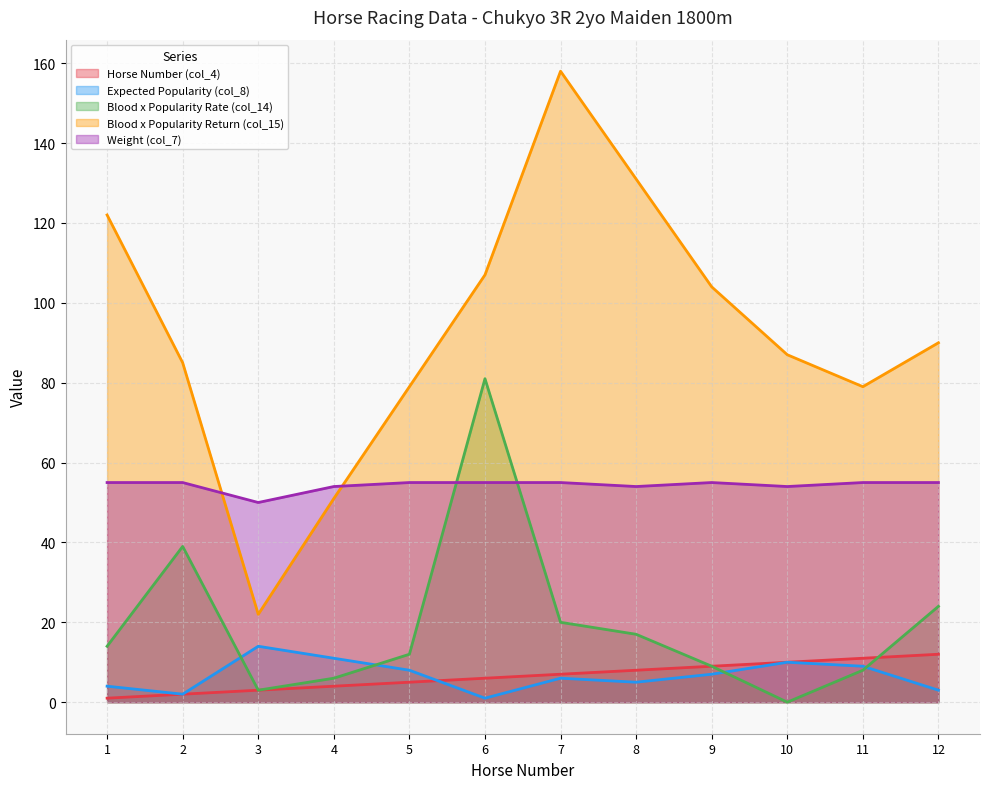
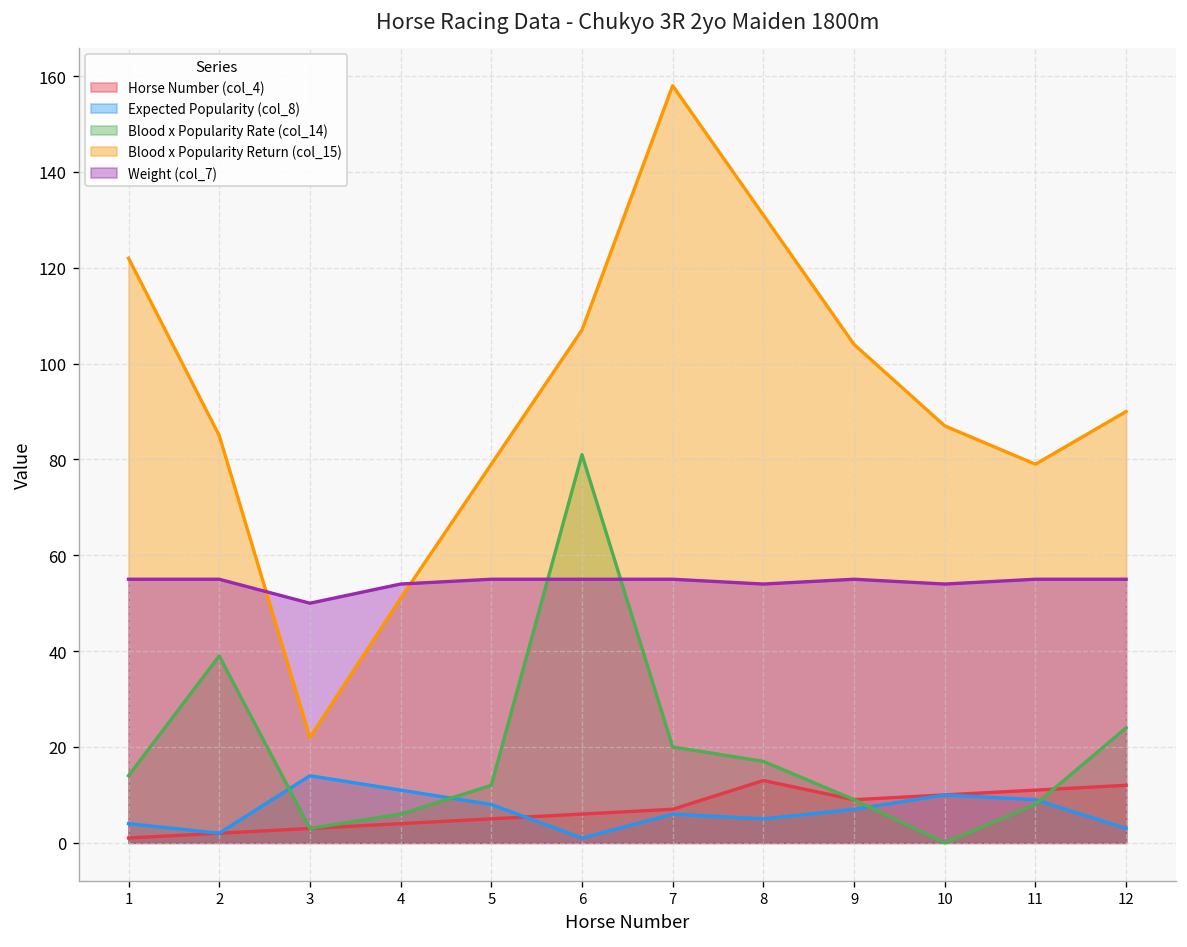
  {
    "Horse Number (col_4)": {
      "1": 1,
      "4": 4,
      "5": 5,
      "6": 6,
      "7": 7,
-     "8": 8,
+     "8": 13,
      "11": 11,
      "12": 12
    },
    "Expected Popularity (col_8)": {
      "1": 4,
      "3": 14,
      "4": 11,
      "5": 8,
      "6": 1,
      "7": 6,
      "8": 5,
      "9": 7,
      "11": 9,
      "12": 3
    },
    "Blood x Popularity Rate (col_14)": {
      "1": 14,
      "2": 39,
      "4": 6,
      "5": 12,
      "6": 81,
      "7": 20,
      "8": 17,
      "10": 0,
      "11": 8,
      "12": 24
    },
    "Blood x Popularity Return (col_15)": {
      "1": 122,
      "2": 85,
      "3": 22,
      "4": 51,
      "5": 79,
      "6": 107,
      "7": 158,
      "8": 131,
      "9": 104,
      "10": 87,
      "11": 79,
      "12": 90
    },
    "Weight (col_7)": {
      "1": 55,
      "2": 55,
      "3": 50,
      "4": 54,
      "5": 55,
      "6": 55,
      "7": 55,
      "8": 54,
      "9": 55,
      "10": 54,
      "11": 55,
      "12": 55
    }
  }
